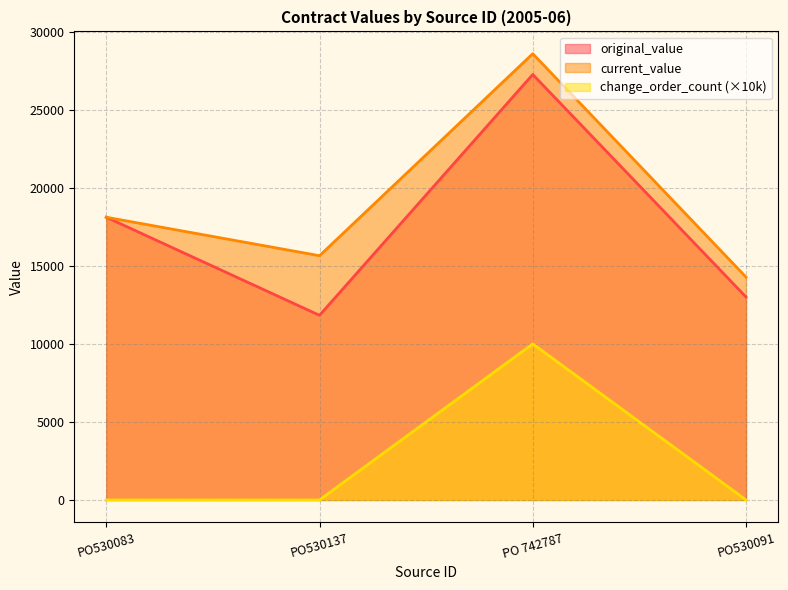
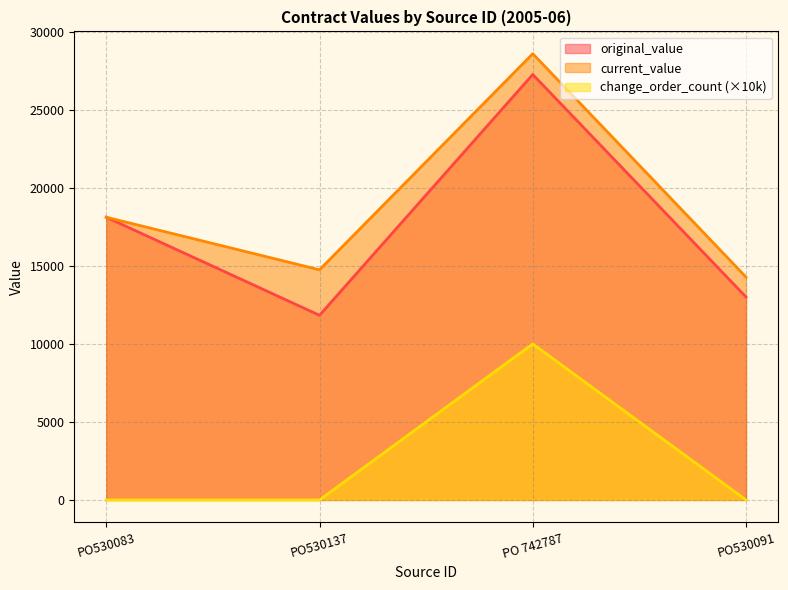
  {
    "original_value": {
      "PO530137": 11800,
      "PO 742787": 27300,
      "PO530091": 13000
    },
    "current_value": {
-     "PO530137": 15700,
+     "PO530137": 14700,
      "PO 742787": 28600,
      "PO530091": 14300
    },
    "change_order_count (×10k)": {
      "PO530083": 0,
      "PO530137": 0,
      "PO 742787": 10000,
      "PO530091": 0
    }
  }
